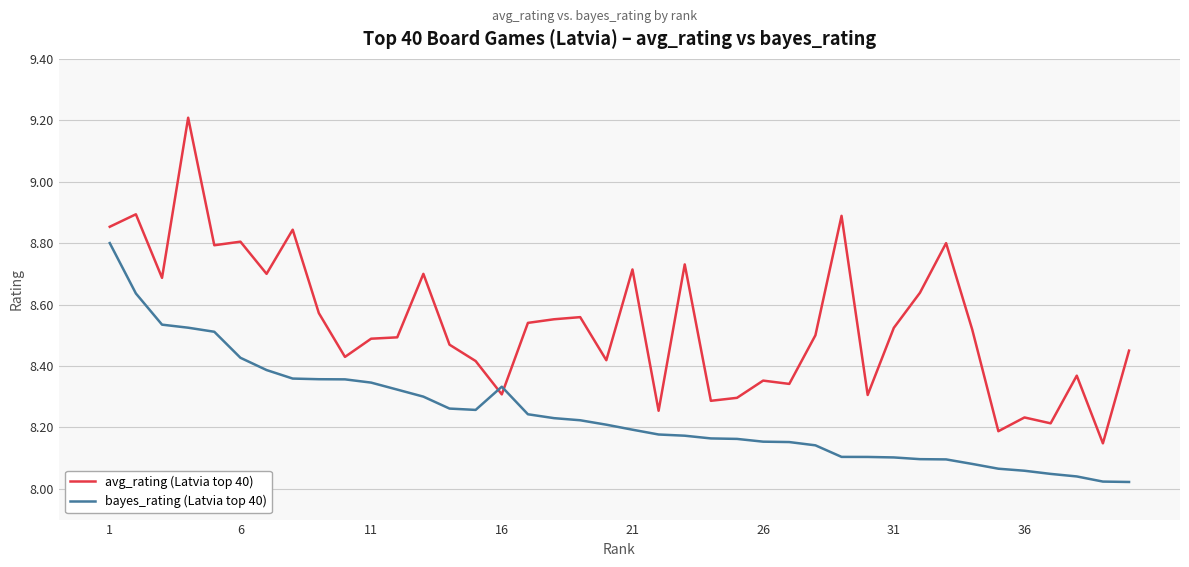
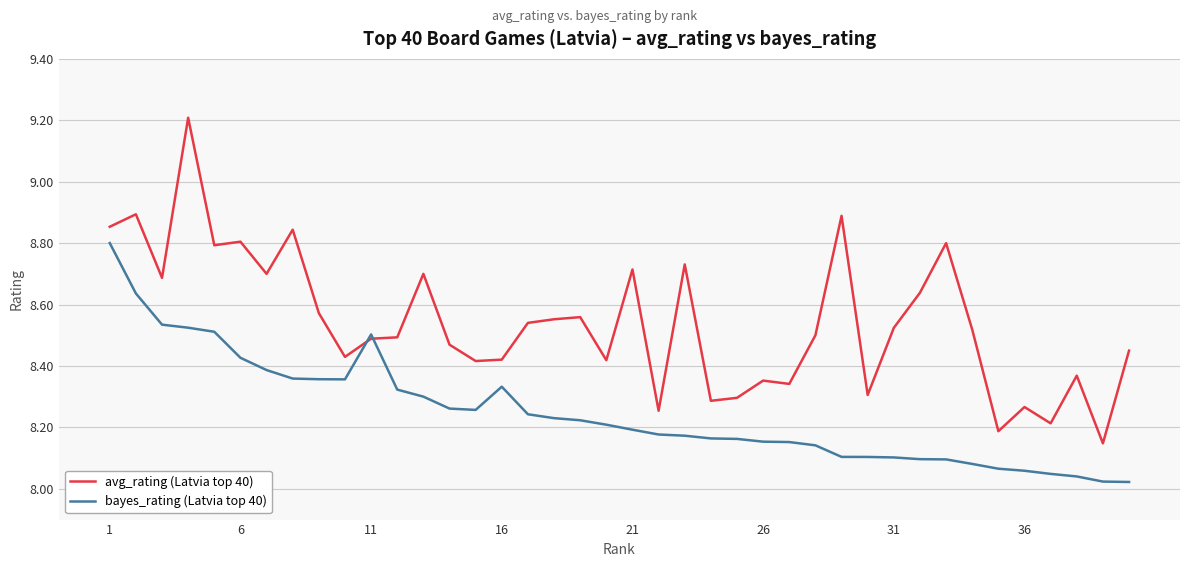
  {
    "avg_rating (Latvia top 40)": {
      "1": 8.85,
      "6": 8.80,
      "11": 8.49,
-     "16": 8.31,
+     "16": 8.42,
      "21": 8.71,
      "26": 8.35,
      "31": 8.52,
-     "36": 8.23
+     "36": 8.27
    },
    "bayes_rating (Latvia top 40)": {
      "1": 8.80,
      "6": 8.43,
-     "11": 8.35,
+     "11": 8.50,
      "16": 8.33,
      "21": 8.19,
      "26": 8.15,
      "31": 8.10,
      "36": 8.06
    }
  }
